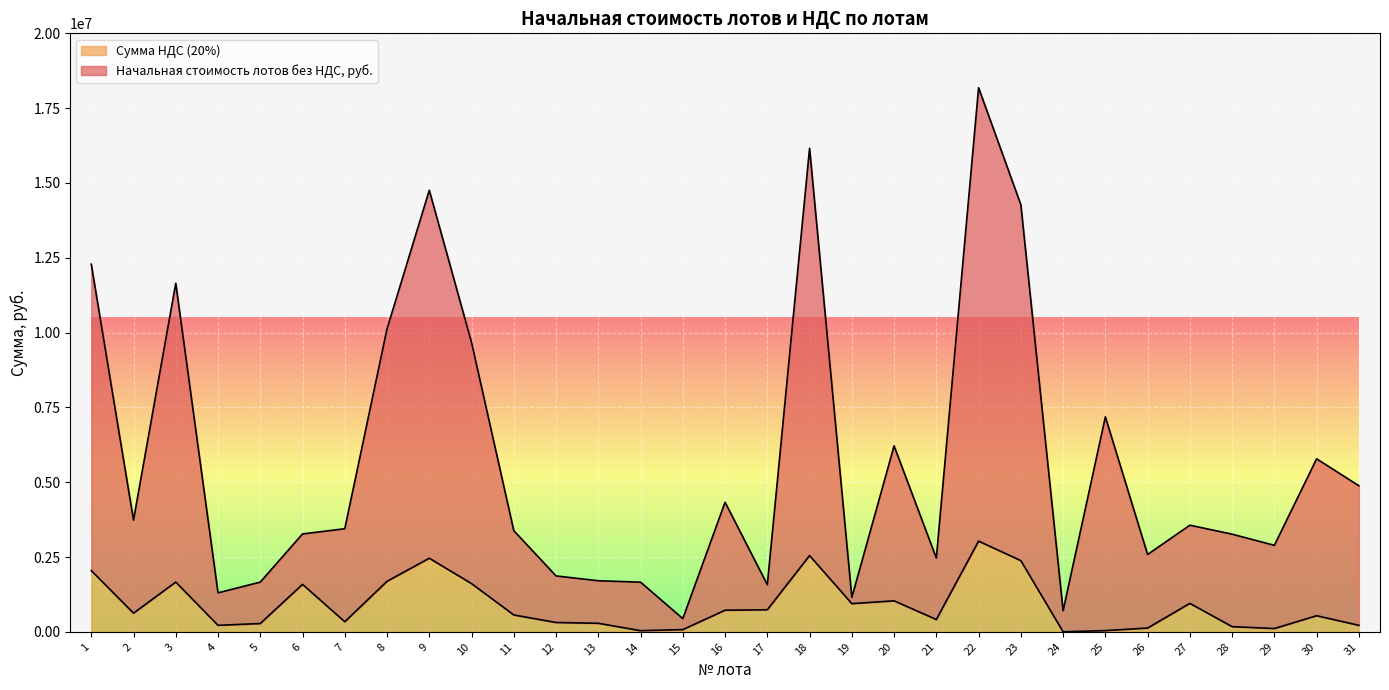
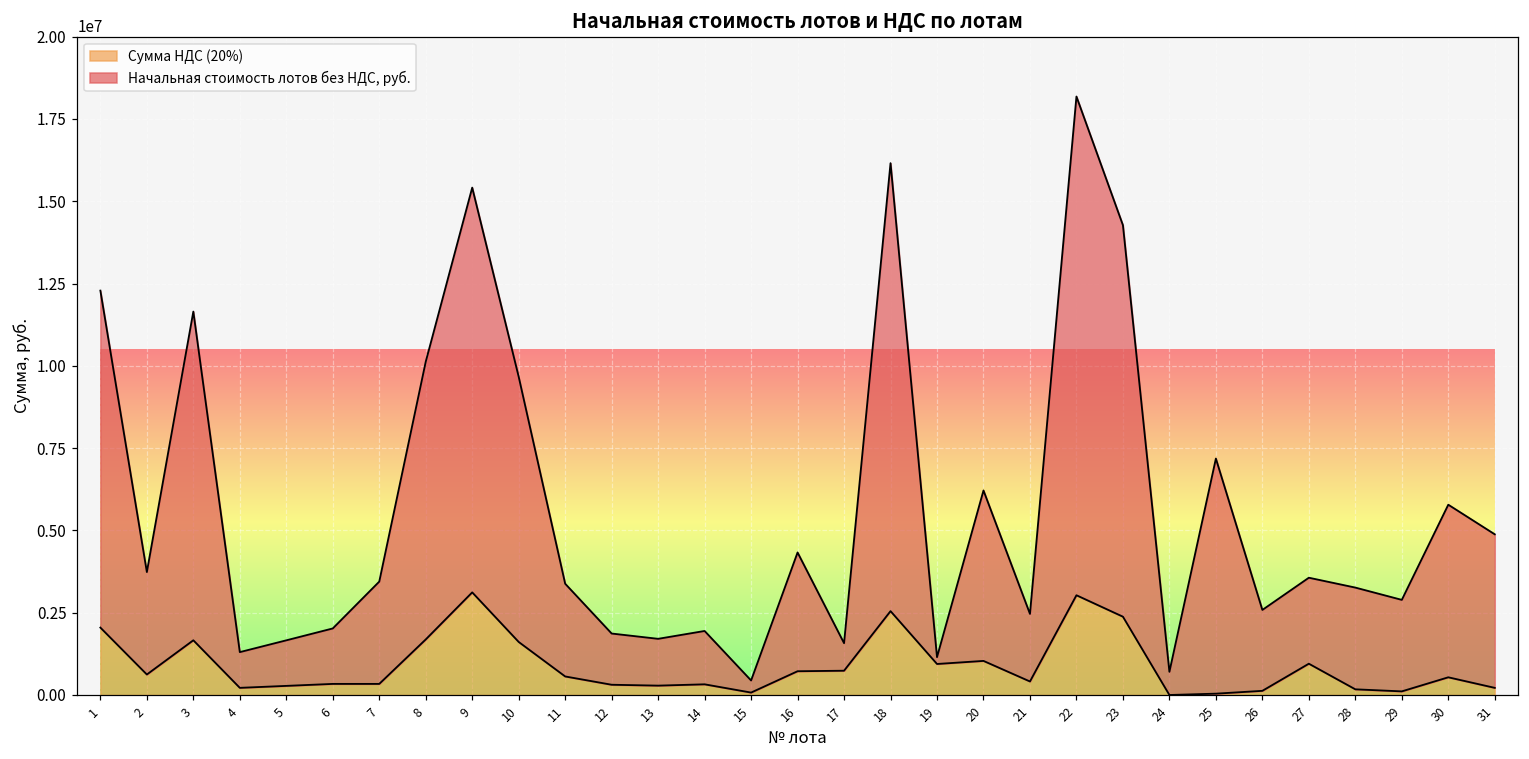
  {
    "Сумма НДС (20%)": {
      "1": 2000000,
      "2": 600000,
      "3": 1700000,
      "4": 200000,
      "5": 300000,
-     "6": 1600000,
+     "6": 300000,
      "7": 300000,
      "8": 1700000,
-     "9": 2500000,
+     "9": 3100000,
      "10": 1600000,
      "11": 600000,
      "12": 300000,
      "13": 300000,
-     "14": 0,
+     "14": 300000,
      "15": 100000,
      "16": 700000,
      "17": 700000,
      "18": 2500000,
      "19": 900000,
      "20": 1000000,
      "21": 400000,
      "22": 3000000,
      "23": 2400000,
      "24": 0,
      "25": 0,
      "26": 100000,
      "27": 1000000,
      "28": 200000,
      "29": 100000,
      "30": 500000,
      "31": 200000
    },
    "Начальная стоимость лотов без НДС, руб.": {
      "1": 10200000,
      "2": 3100000,
      "3": 10000000,
      "4": 1100000,
      "5": 1400000,
      "6": 1700000,
      "7": 3100000,
      "8": 8400000,
      "9": 12300000,
      "10": 8100000,
      "11": 2800000,
      "12": 1600000,
      "13": 1400000,
      "14": 1600000,
      "15": 400000,
      "16": 3600000,
      "17": 800000,
      "18": 13600000,
      "19": 200000,
      "20": 5200000,
      "21": 2100000,
      "22": 15200000,
      "23": 11900000,
      "24": 700000,
      "25": 7100000,
      "26": 2500000,
      "27": 2600000,
      "28": 3100000,
      "29": 2800000,
      "30": 5200000,
      "31": 4700000
    }
  }
